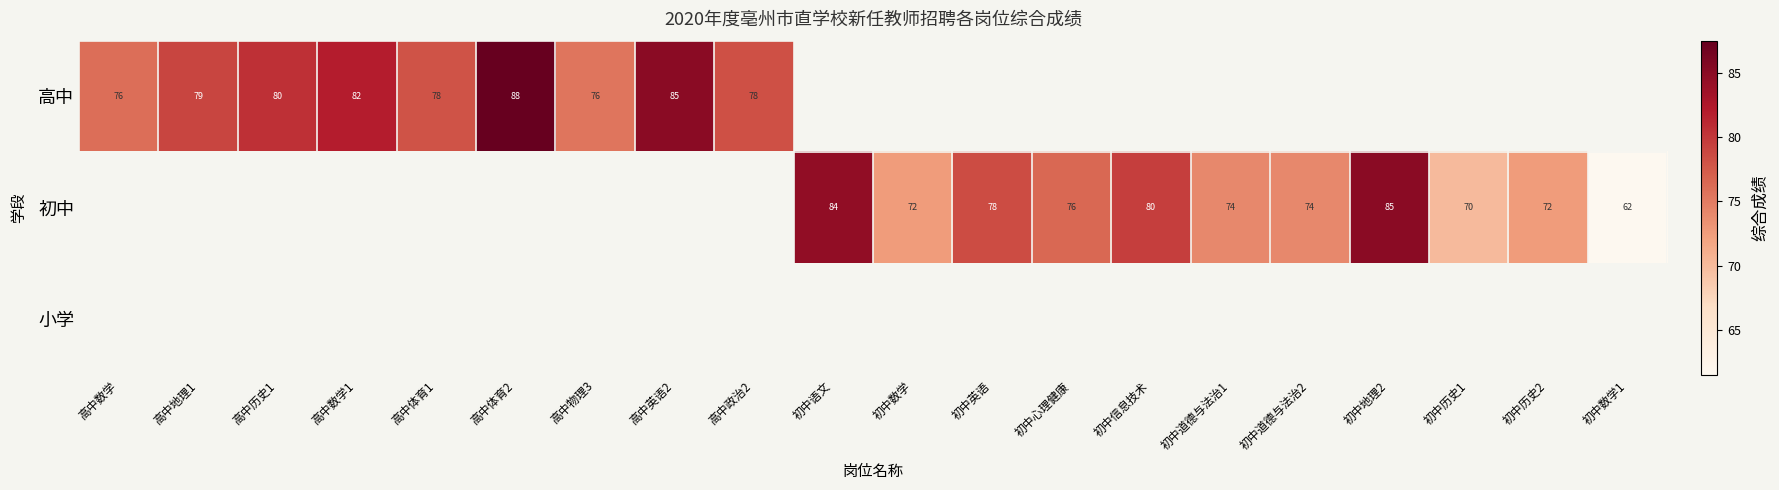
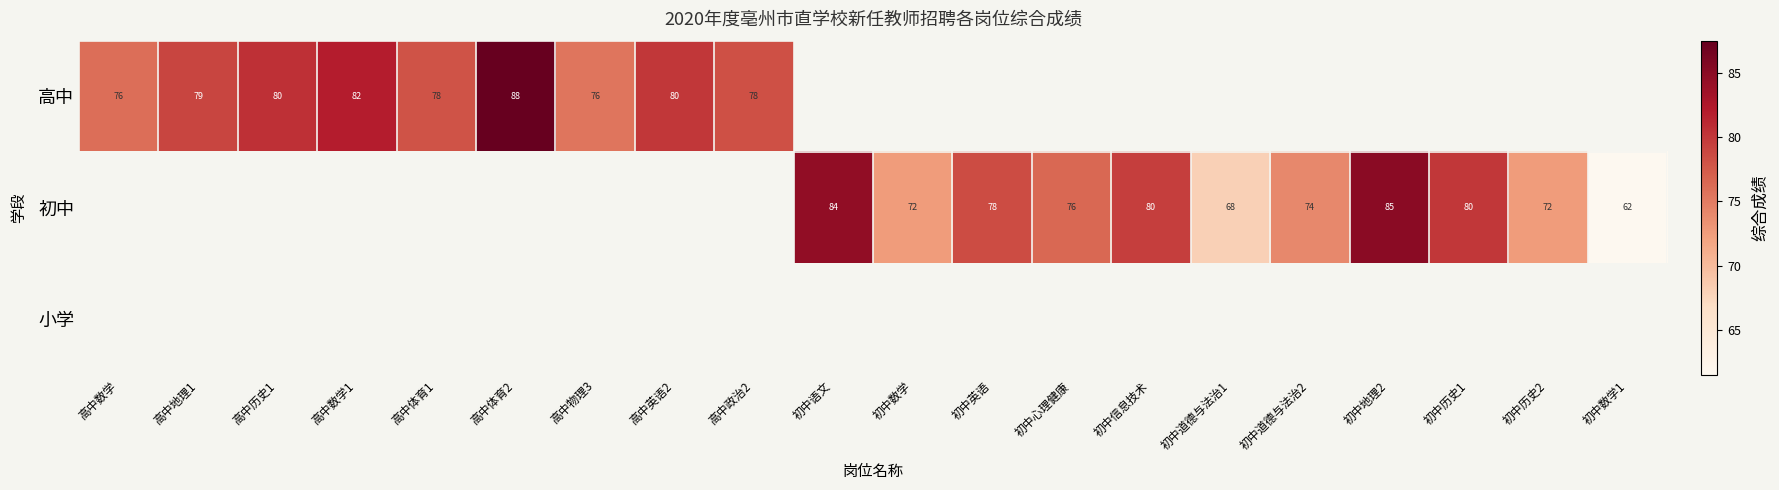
  {
    "高中": {
      "高中数学": 76,
      "高中地理1": 79,
      "高中历史1": 80,
      "高中数学1": 82,
      "高中体育1": 78,
      "高中体育2": 88,
      "高中物理3": 76,
-     "高中英语2": 85,
+     "高中英语2": 80,
      "高中政治2": 78
    },
    "初中": {
      "初中语文": 84,
      "初中数学": 72,
      "初中英语": 78,
      "初中心理健康": 76,
      "初中信息技术": 80,
-     "初中道德与法治1": 74,
+     "初中道德与法治1": 68,
      "初中道德与法治2": 74,
      "初中地理2": 85,
-     "初中历史1": 70,
+     "初中历史1": 80,
      "初中历史2": 72,
      "初中数学1": 62
    }
  }
